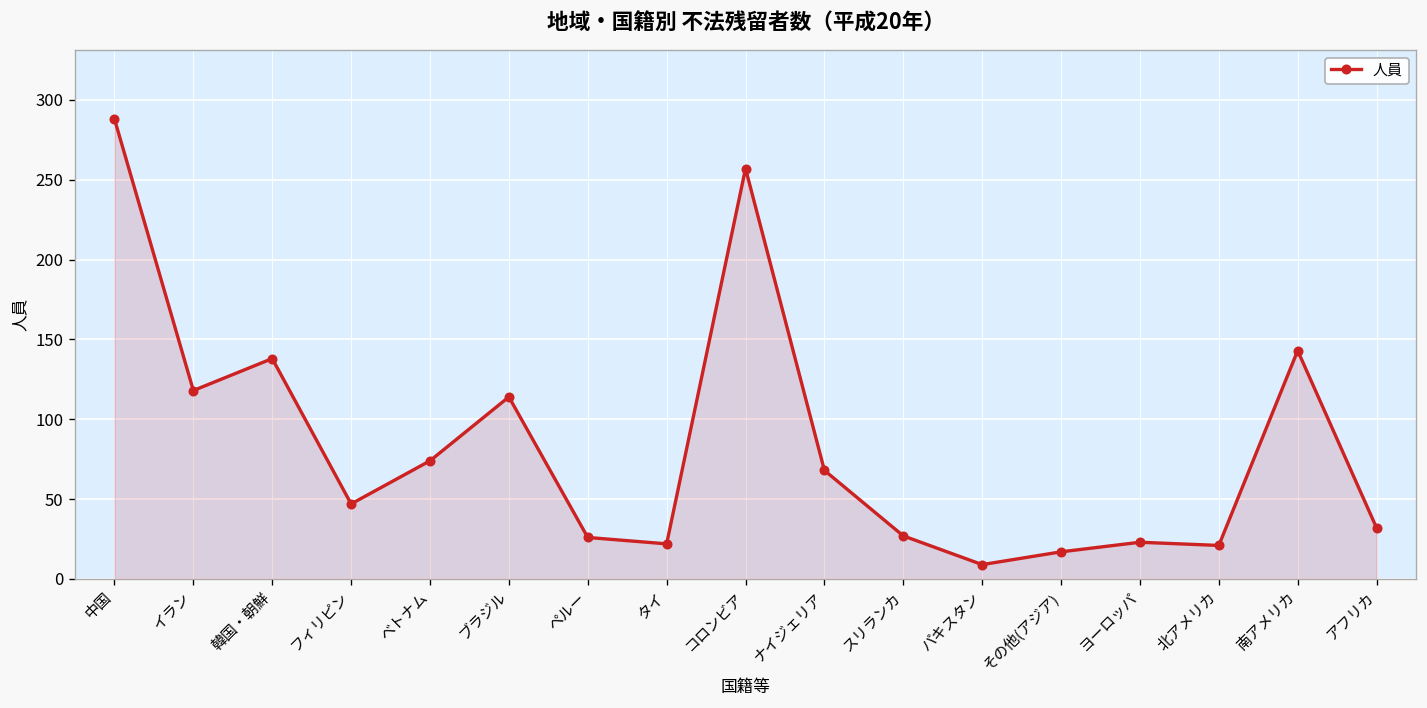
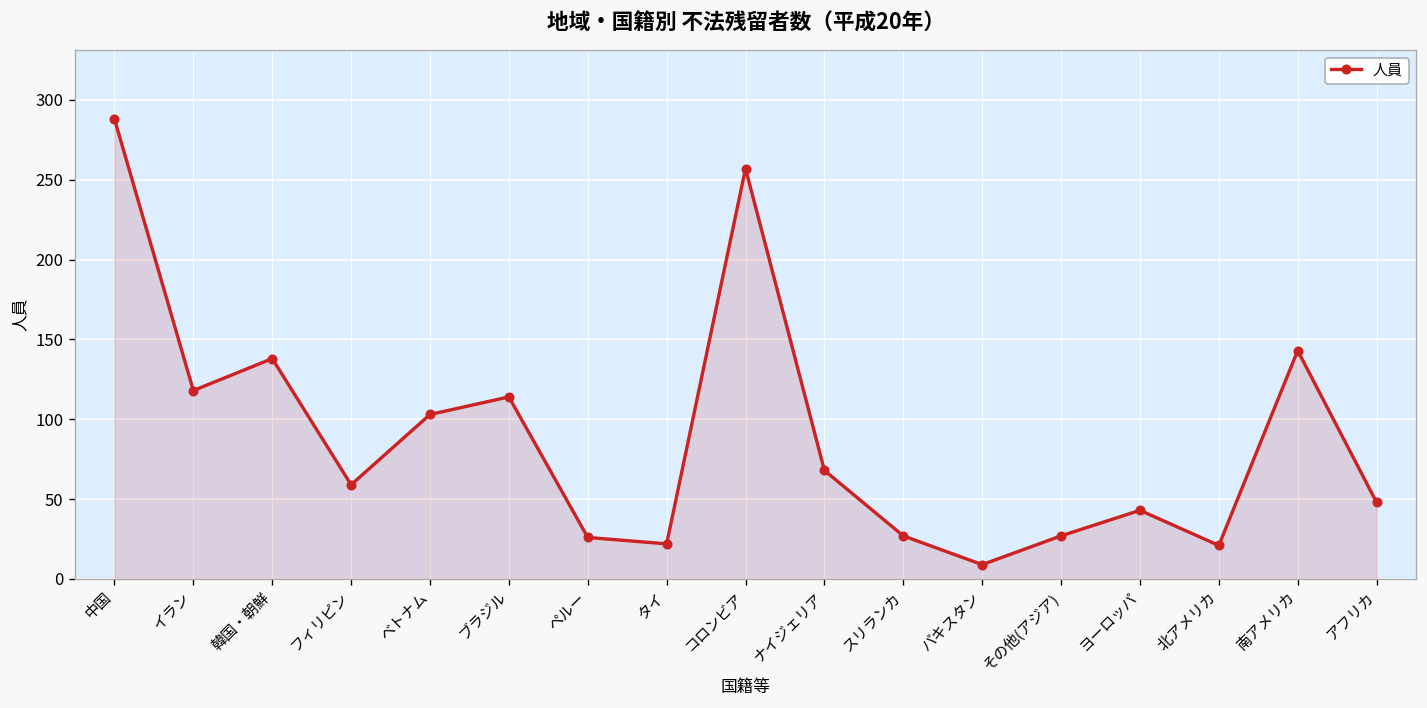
  {
    "中国": 288,
    "イラン": 118,
    "韓国・朝鮮": 138,
-   "フィリピン": 47,
-   "ベトナム": 74,
+   "フィリピン": 59,
+   "ベトナム": 103,
    "ブラジル": 114,
    "ペルー": 26,
    "タイ": 22,
    "コロンビア": 257,
    "ナイジェリア": 68,
    "スリランカ": 27,
    "パキスタン": 9,
-   "その他(アジア)": 17,
-   "ヨーロッパ": 23,
+   "その他(アジア)": 27,
+   "ヨーロッパ": 43,
    "北アメリカ": 21,
    "南アメリカ": 143,
-   "アフリカ": 32
+   "アフリカ": 48
  }
